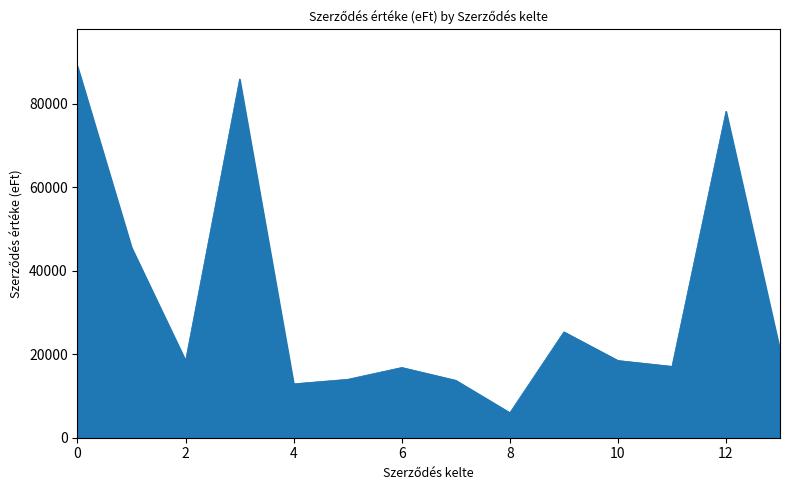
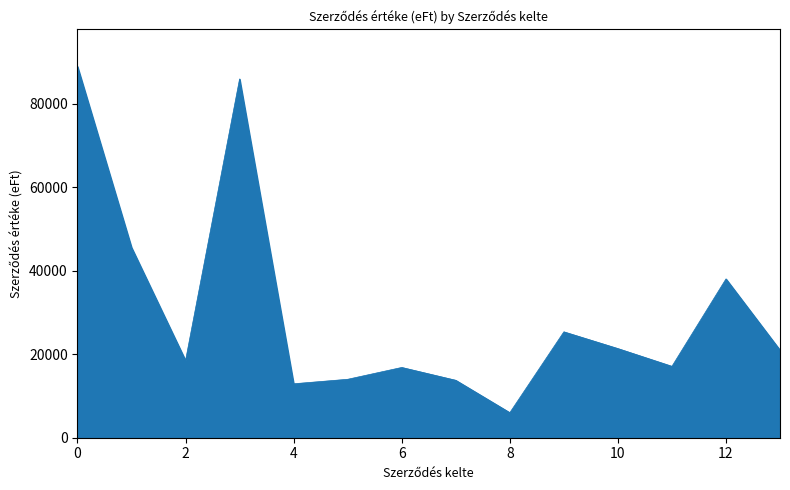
  {
    "0": 89000,
    "2": 18000,
    "4": 13000,
    "6": 17000,
    "8": 6000,
-   "10": 19000,
-   "12": 78000
+   "10": 21000,
+   "12": 38000
  }
